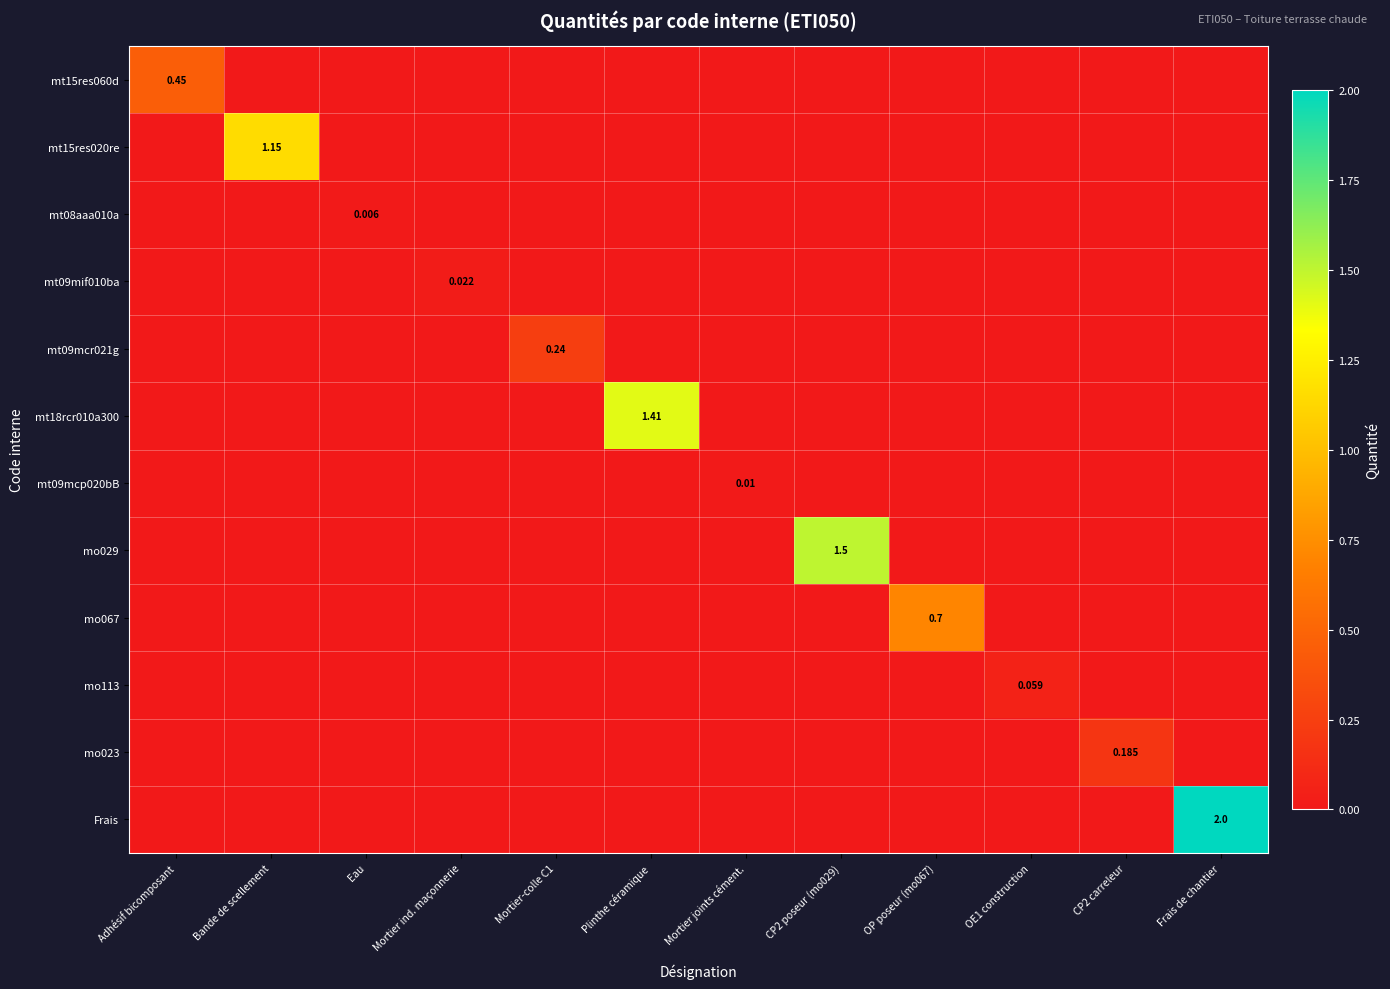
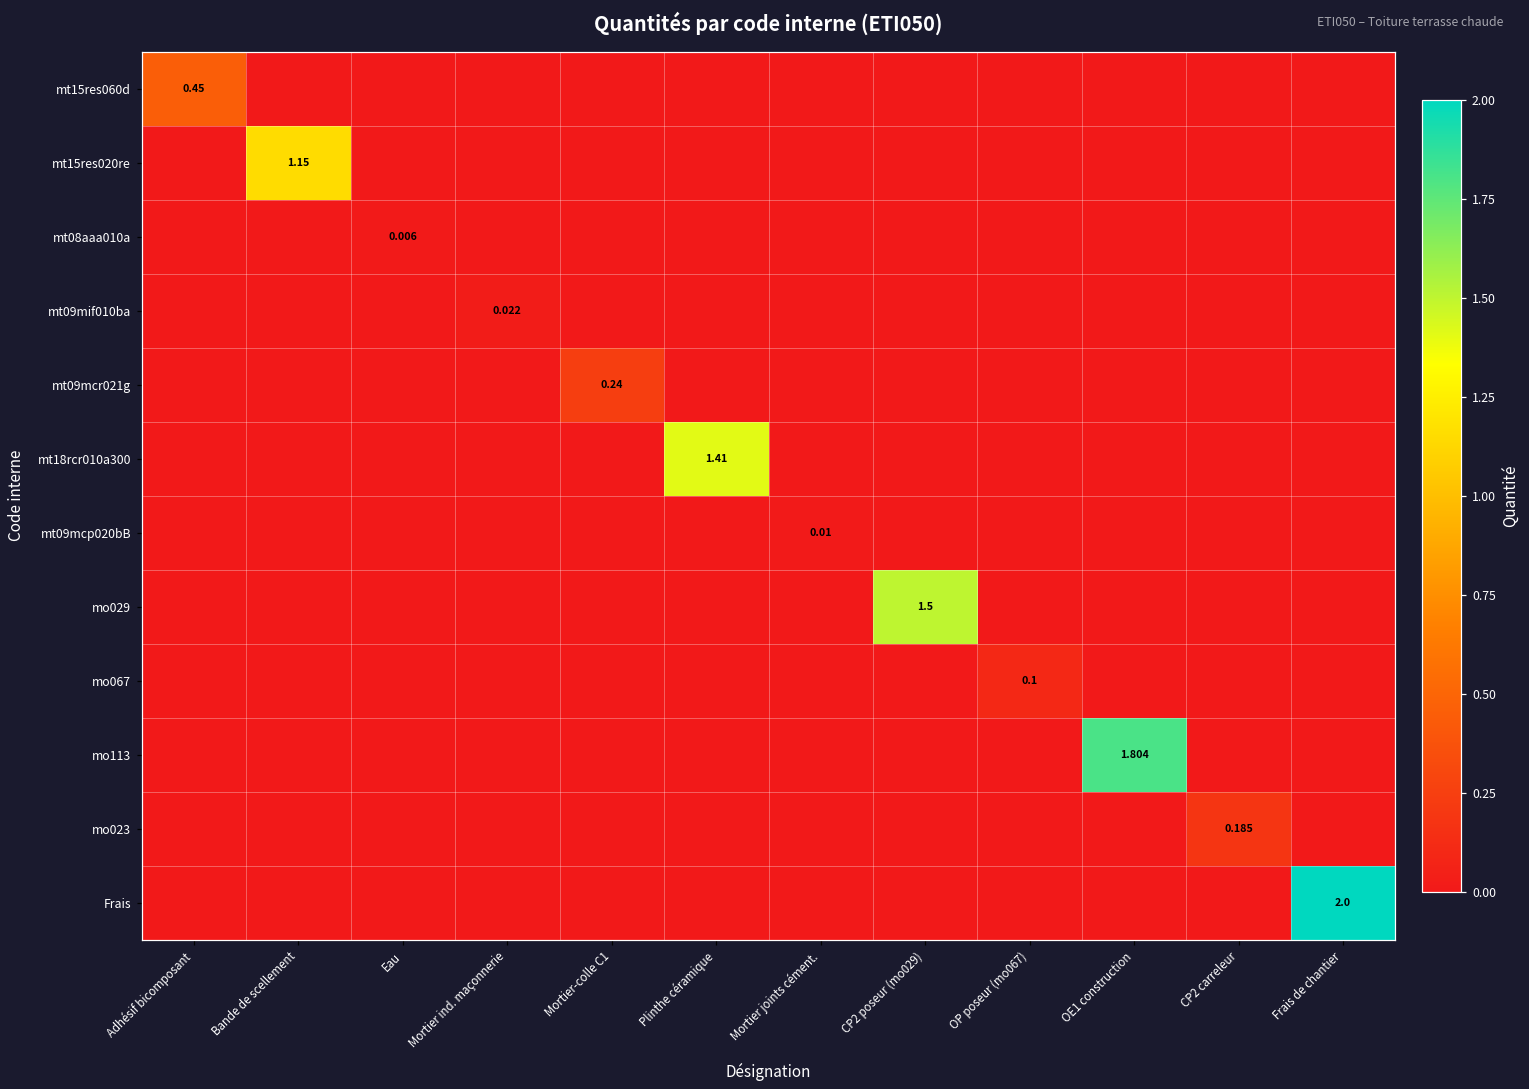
  {
    "mt15res060d": {
      "Adhésif bicomposant": 0.45
    },
    "mt15res020re": {
      "Bande de scellement": 1.15
    },
    "mt08aaa010a": {
      "Eau": 0.006
    },
    "mt09mif010ba": {
      "Mortier ind. maçonnerie": 0.022
    },
    "mt09mcr021g": {
      "Mortier-colle C1": 0.24
    },
    "mt18rcr010a300": {
      "Plinthe céramique": 1.41
    },
    "mt09mcp020bB": {
      "Mortier joints cément.": 0.01
    },
    "mo029": {
      "CP2 poseur (mo029)": 1.5
    },
    "mo067": {
-     "OP poseur (mo067)": 0.7
+     "OP poseur (mo067)": 0.1
    },
    "mo113": {
-     "OE1 construction": 0.059
+     "OE1 construction": 1.804
    },
    "mo023": {
      "CP2 carreleur": 0.185
    },
    "Frais": {
      "Frais de chantier": 2.0
    }
  }
